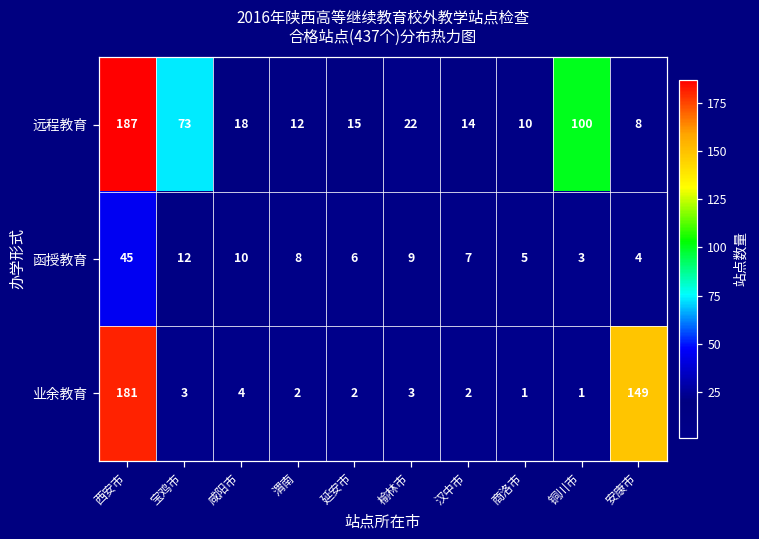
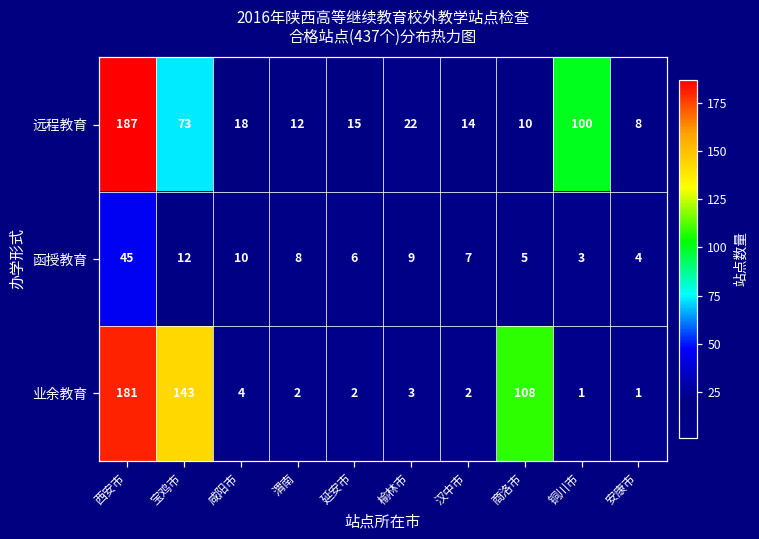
  {
    "远程教育": {
      "西安市": 187,
      "宝鸡市": 73,
      "咸阳市": 18,
      "渭南": 12,
      "延安市": 15,
      "榆林市": 22,
      "汉中市": 14,
      "商洛市": 10,
      "铜川市": 100,
      "安康市": 8
    },
    "函授教育": {
      "西安市": 45,
      "宝鸡市": 12,
      "咸阳市": 10,
      "渭南": 8,
      "延安市": 6,
      "榆林市": 9,
      "汉中市": 7,
      "商洛市": 5,
      "铜川市": 3,
      "安康市": 4
    },
    "业余教育": {
      "西安市": 181,
-     "宝鸡市": 3,
+     "宝鸡市": 143,
      "咸阳市": 4,
      "渭南": 2,
      "延安市": 2,
      "榆林市": 3,
      "汉中市": 2,
-     "商洛市": 1,
+     "商洛市": 108,
      "铜川市": 1,
-     "安康市": 149
+     "安康市": 1
    }
  }
